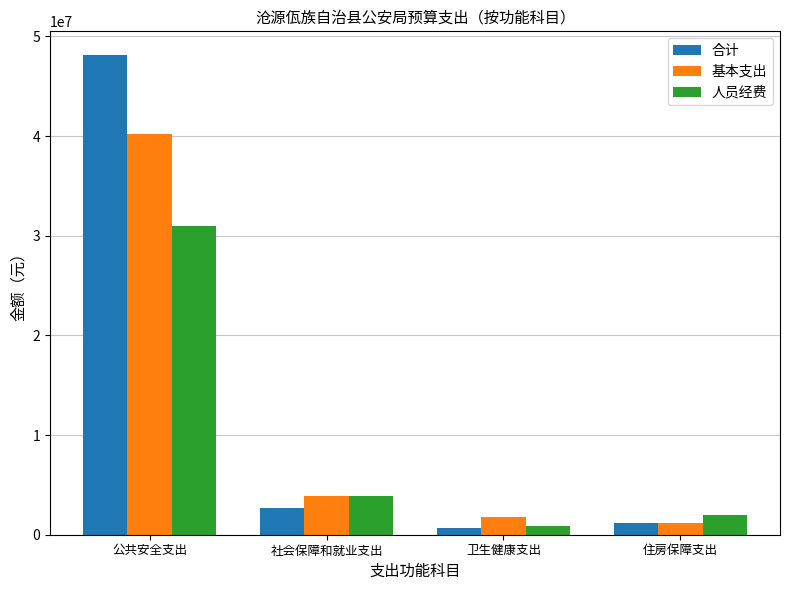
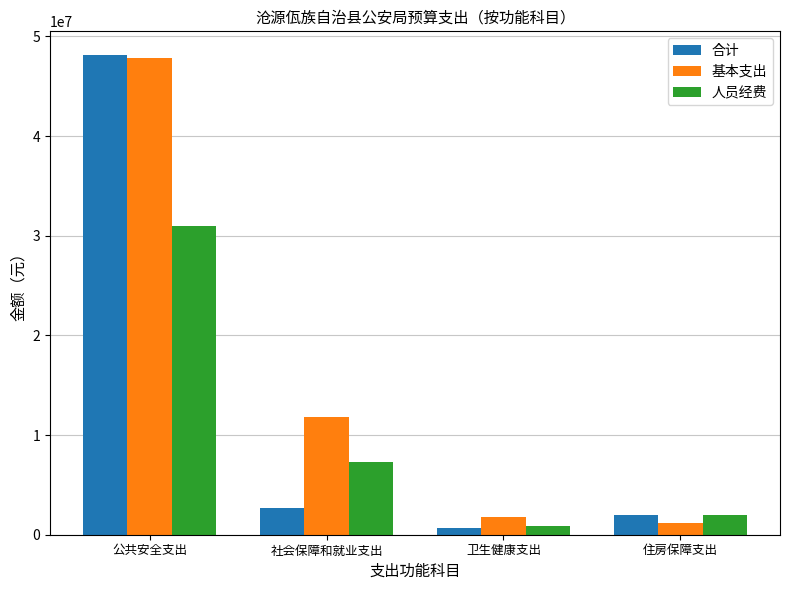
  {
    "合计": {
      "公共安全支出": 48000000,
      "社会保障和就业支出": 3000000,
      "卫生健康支出": 1000000,
-     "住房保障支出": 1000000
+     "住房保障支出": 2000000
    },
    "基本支出": {
-     "公共安全支出": 40000000,
-     "社会保障和就业支出": 4000000,
+     "公共安全支出": 48000000,
+     "社会保障和就业支出": 12000000,
      "卫生健康支出": 2000000,
      "住房保障支出": 1000000
    },
    "人员经费": {
      "公共安全支出": 31000000,
-     "社会保障和就业支出": 4000000,
+     "社会保障和就业支出": 7000000,
      "卫生健康支出": 1000000,
      "住房保障支出": 2000000
    }
  }
